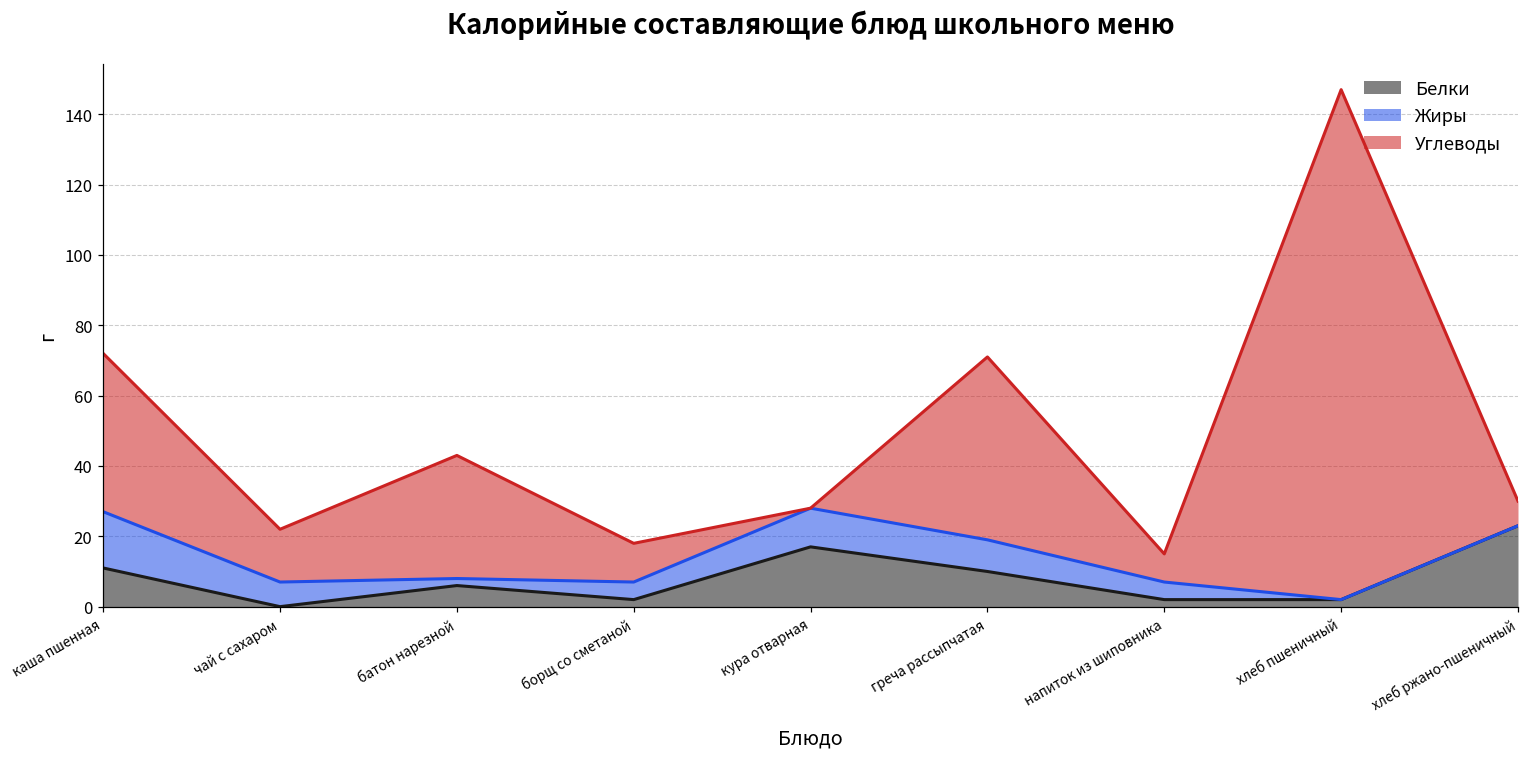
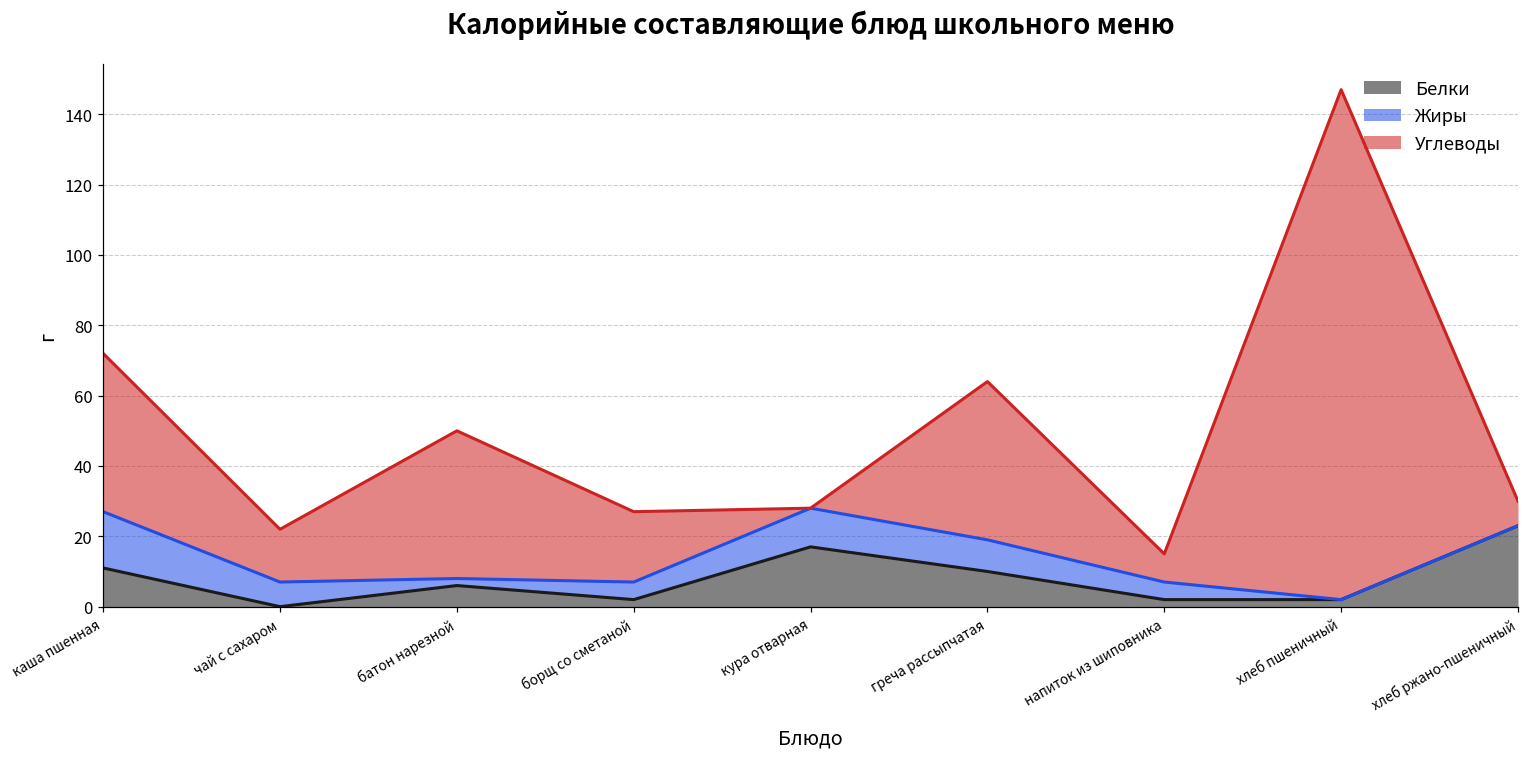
  {
    "Белки": {
      "каша пшенная": 11,
      "чай с сахаром": 0,
      "батон нарезной": 6,
      "борщ со сметаной": 2,
      "кура отварная": 17,
      "греча рассыпчатая": 10,
      "напиток из шиповника": 2
    },
    "Жиры": {
      "каша пшенная": 16,
      "чай с сахаром": 7,
      "батон нарезной": 2,
      "борщ со сметаной": 5,
      "греча рассыпчатая": 9,
      "напиток из шиповника": 5
    },
    "Углеводы": {
      "каша пшенная": 45,
      "чай с сахаром": 15,
-     "батон нарезной": 35,
-     "борщ со сметаной": 11,
-     "греча рассыпчатая": 52,
+     "батон нарезной": 42,
+     "борщ со сметаной": 20,
+     "греча рассыпчатая": 45,
      "напиток из шиповника": 8,
      "хлеб пшеничный": 145,
      "хлеб ржано-пшеничный": 7
    }
  }
